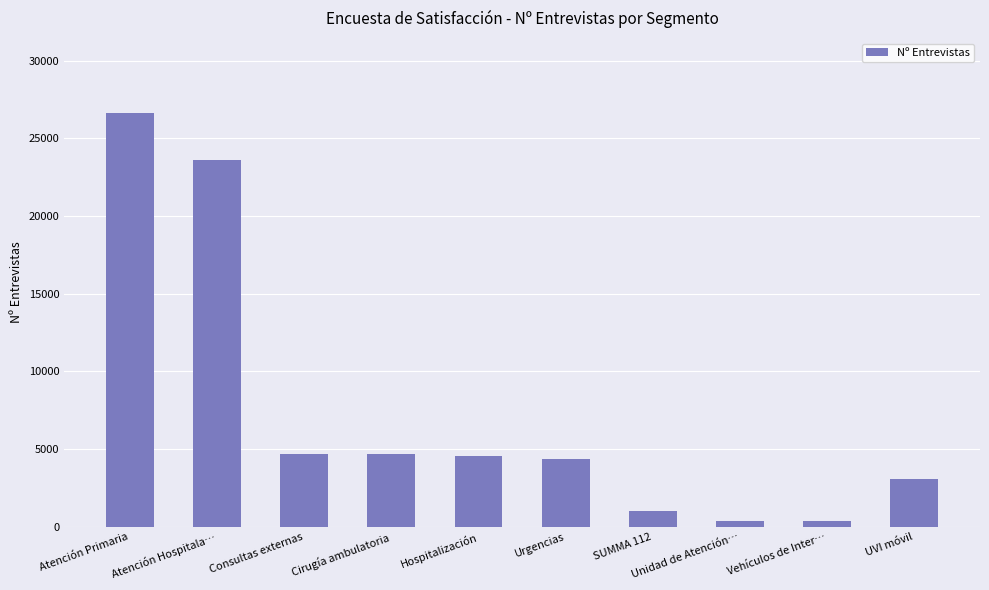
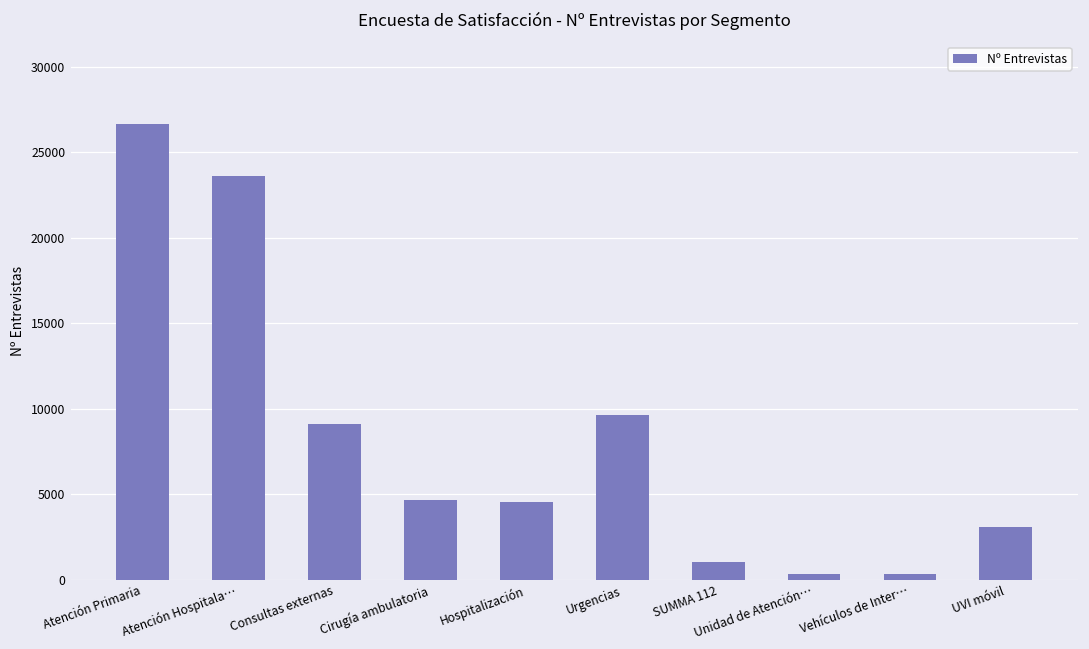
  {
    "Atención Primaria": 26700,
    "Atención Hospitala…": 23600,
-   "Consultas externas": 4700,
+   "Consultas externas": 9100,
    "Cirugía ambulatoria": 4700,
    "Hospitalización": 4600,
-   "Urgencias": 4300,
+   "Urgencias": 9600,
    "SUMMA 112": 1100,
    "Unidad de Atención…": 400,
    "Vehículos de Inter…": 400,
    "UVI móvil": 3100
  }
